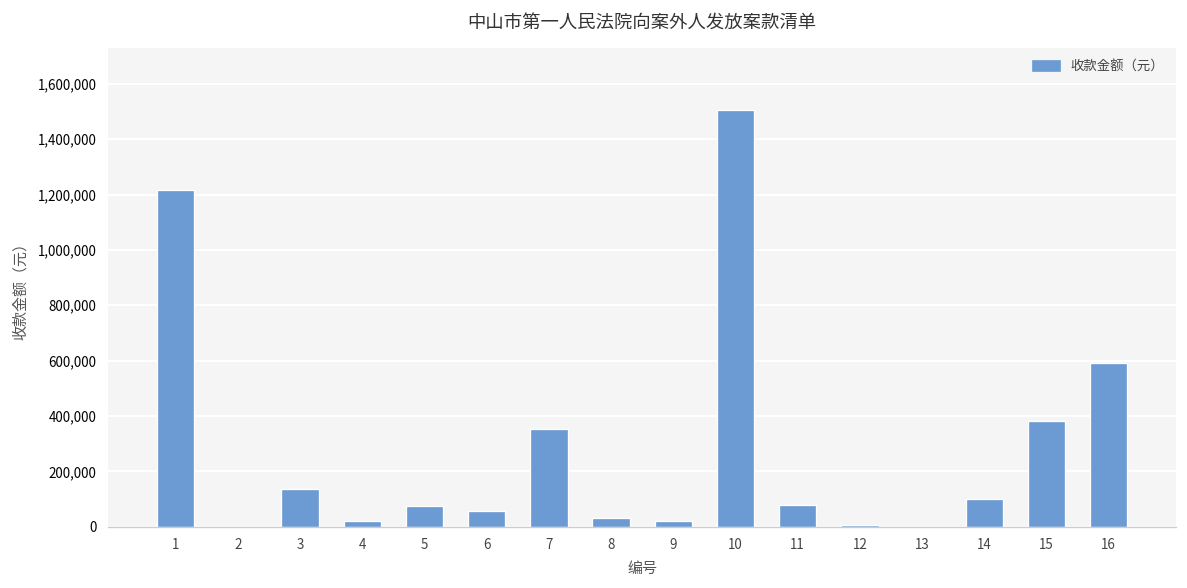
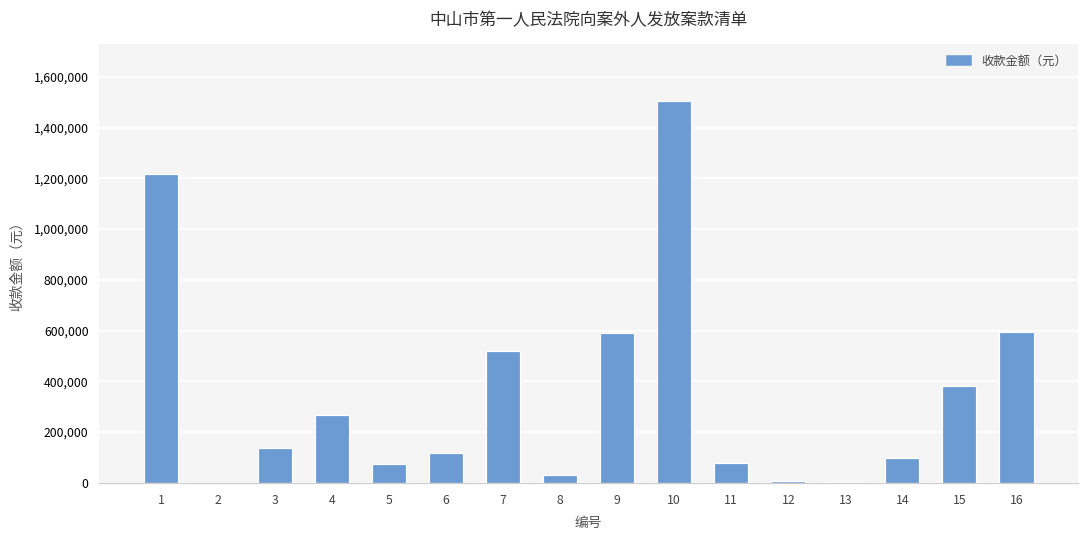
  {
    "1": "1,220,000",
    "3": "140,000",
-   "4": "20,000",
+   "4": "270,000",
    "5": "80,000",
-   "6": "60,000",
-   "7": "350,000",
+   "6": "120,000",
+   "7": "520,000",
    "8": "30,000",
-   "9": "20,000",
+   "9": "590,000",
    "10": "1,510,000",
    "11": "80,000",
    "14": "100,000",
    "15": "380,000",
    "16": "590,000"
  }
